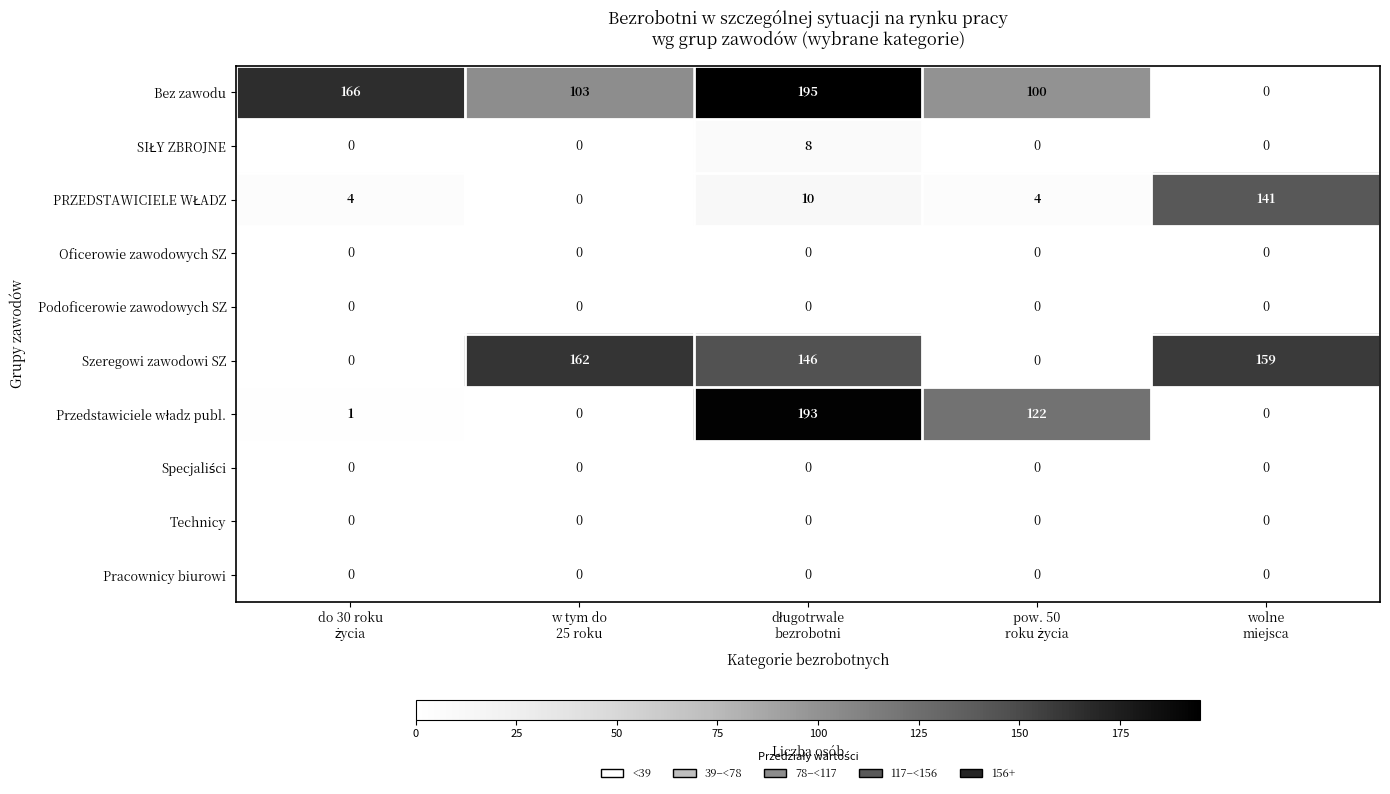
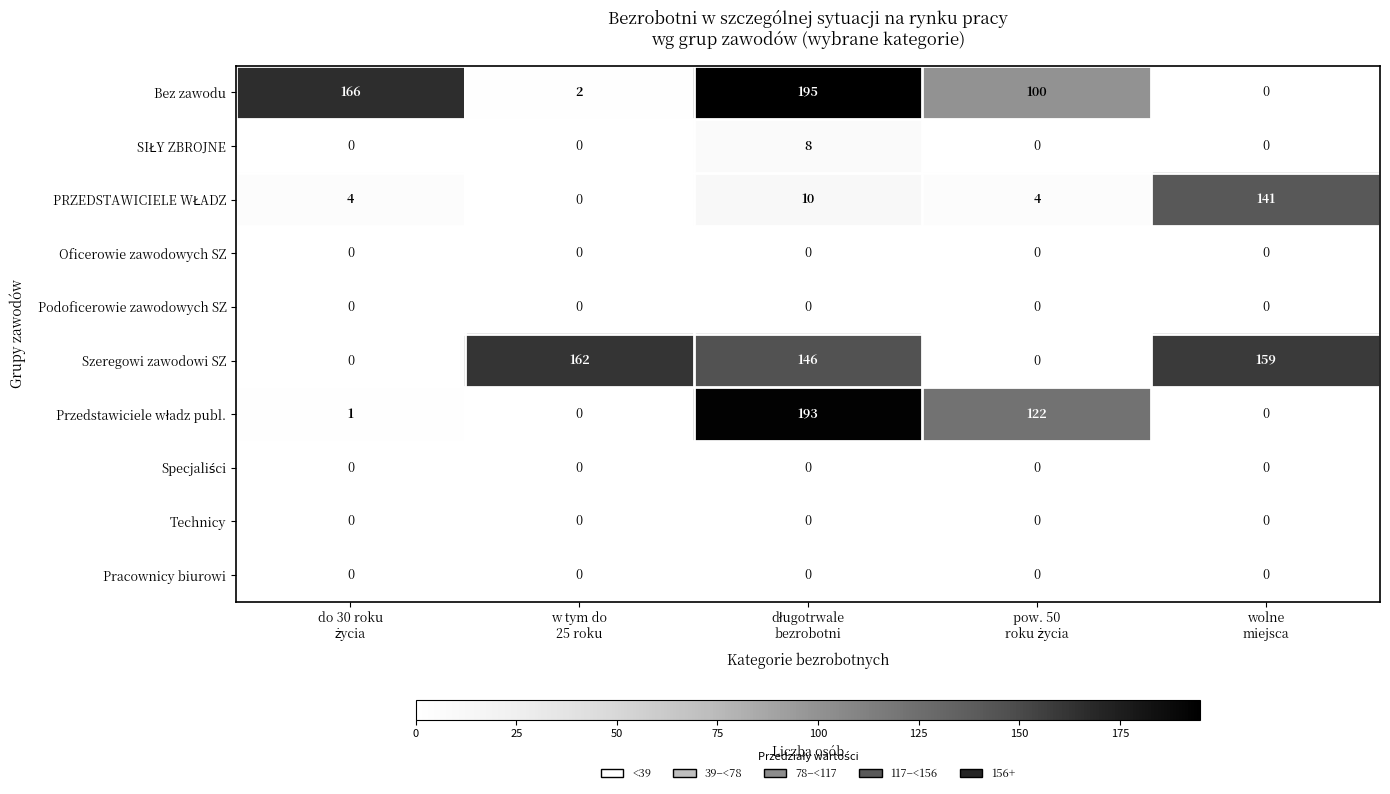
  {
    "Bez zawodu": {
      "do 30 roku życia": 166,
-     "w tym do 25 roku": 103,
+     "w tym do 25 roku": 2,
      "długotrwale bezrobotni": 195,
      "pow. 50 roku życia": 100,
      "wolne miejsca": 0
    },
    "SIŁY ZBROJNE": {
      "do 30 roku życia": 0,
      "w tym do 25 roku": 0,
      "długotrwale bezrobotni": 8,
      "pow. 50 roku życia": 0,
      "wolne miejsca": 0
    },
    "PRZEDSTAWICIELE WŁADZ": {
      "do 30 roku życia": 4,
      "w tym do 25 roku": 0,
      "długotrwale bezrobotni": 10,
      "pow. 50 roku życia": 4,
      "wolne miejsca": 141
    },
    "Oficerowie zawodowych SZ": {
      "do 30 roku życia": 0,
      "w tym do 25 roku": 0,
      "długotrwale bezrobotni": 0,
      "pow. 50 roku życia": 0,
      "wolne miejsca": 0
    },
    "Podoficerowie zawodowych SZ": {
      "do 30 roku życia": 0,
      "w tym do 25 roku": 0,
      "długotrwale bezrobotni": 0,
      "pow. 50 roku życia": 0,
      "wolne miejsca": 0
    },
    "Szeregowi zawodowi SZ": {
      "do 30 roku życia": 0,
      "w tym do 25 roku": 162,
      "długotrwale bezrobotni": 146,
      "pow. 50 roku życia": 0,
      "wolne miejsca": 159
    },
    "Przedstawiciele władz publ.": {
      "do 30 roku życia": 1,
      "w tym do 25 roku": 0,
      "długotrwale bezrobotni": 193,
      "pow. 50 roku życia": 122,
      "wolne miejsca": 0
    },
    "Specjaliści": {
      "do 30 roku życia": 0,
      "w tym do 25 roku": 0,
      "długotrwale bezrobotni": 0,
      "pow. 50 roku życia": 0,
      "wolne miejsca": 0
    },
    "Technicy": {
      "do 30 roku życia": 0,
      "w tym do 25 roku": 0,
      "długotrwale bezrobotni": 0,
      "pow. 50 roku życia": 0,
      "wolne miejsca": 0
    },
    "Pracownicy biurowi": {
      "do 30 roku życia": 0,
      "w tym do 25 roku": 0,
      "długotrwale bezrobotni": 0,
      "pow. 50 roku życia": 0,
      "wolne miejsca": 0
    }
  }
